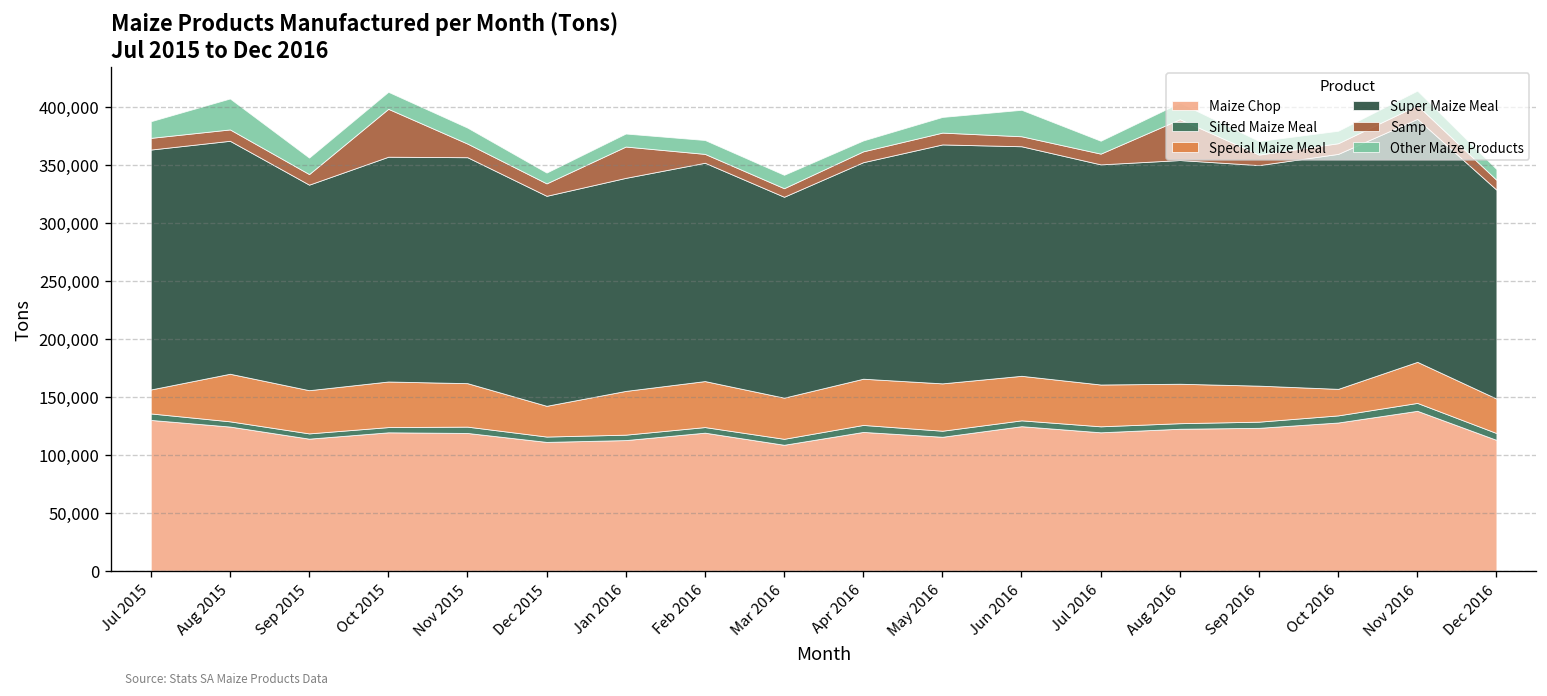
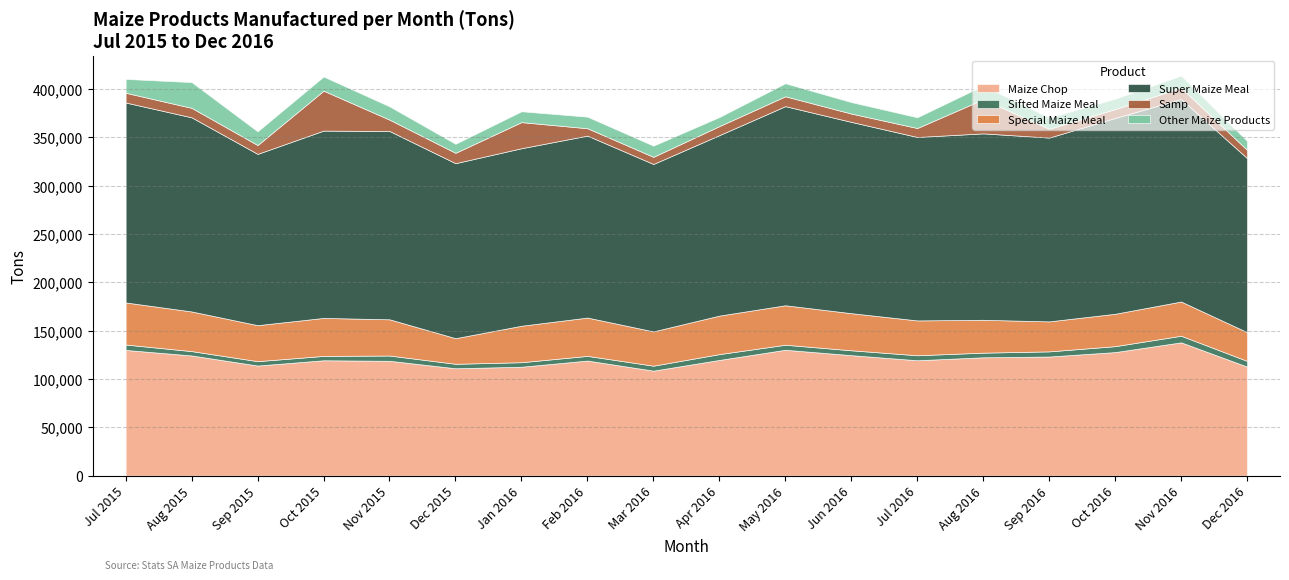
  {
    "Maize Chop": {
      "Jul 2015": "130,000",
      "Aug 2015": "120,000",
      "Sep 2015": "110,000",
      "Oct 2015": "120,000",
      "Nov 2015": "120,000",
      "Dec 2015": "110,000",
      "Jan 2016": "110,000",
      "Feb 2016": "120,000",
      "Mar 2016": "110,000",
      "Apr 2016": "120,000",
-     "May 2016": "120,000",
+     "May 2016": "130,000",
      "Jun 2016": "120,000",
      "Jul 2016": "120,000",
      "Aug 2016": "120,000",
      "Sep 2016": "120,000",
      "Oct 2016": "130,000",
      "Nov 2016": "140,000",
      "Dec 2016": "110,000"
    },
    "Special Maize Meal": {
-     "Jul 2015": "20,000",
+     "Jul 2015": "40,000",
      "Aug 2015": "40,000",
      "Sep 2015": "40,000",
      "Oct 2015": "40,000",
      "Nov 2015": "40,000",
      "Dec 2015": "30,000",
      "Jan 2016": "40,000",
      "Feb 2016": "40,000",
      "Mar 2016": "40,000",
      "Apr 2016": "40,000",
      "May 2016": "40,000",
      "Jun 2016": "40,000",
      "Jul 2016": "40,000",
      "Aug 2016": "30,000",
      "Sep 2016": "30,000",
-     "Oct 2016": "20,000",
+     "Oct 2016": "30,000",
      "Nov 2016": "40,000",
      "Dec 2016": "30,000"
    },
    "Samp": {
      "Jul 2015": "10,000",
      "Aug 2015": "10,000",
      "Sep 2015": "10,000",
      "Oct 2015": "40,000",
      "Nov 2015": "10,000",
      "Dec 2015": "10,000",
      "Jan 2016": "30,000",
      "Feb 2016": "10,000",
      "Mar 2016": "10,000",
      "Apr 2016": "10,000",
      "May 2016": "10,000",
      "Jun 2016": "10,000",
      "Jul 2016": "10,000",
      "Dec 2016": "10,000"
    },
    "Other Maize Products": {
      "Jul 2015": "10,000",
      "Aug 2015": "30,000",
      "Sep 2015": "10,000",
      "Oct 2015": "10,000",
      "Nov 2015": "10,000",
      "Dec 2015": "10,000",
      "Jan 2016": "10,000",
      "Feb 2016": "10,000",
      "Mar 2016": "10,000",
      "Apr 2016": "10,000",
      "May 2016": "10,000",
-     "Jun 2016": "20,000",
+     "Jun 2016": "10,000",
      "Jul 2016": "10,000",
      "Dec 2016": "10,000"
    }
  }
